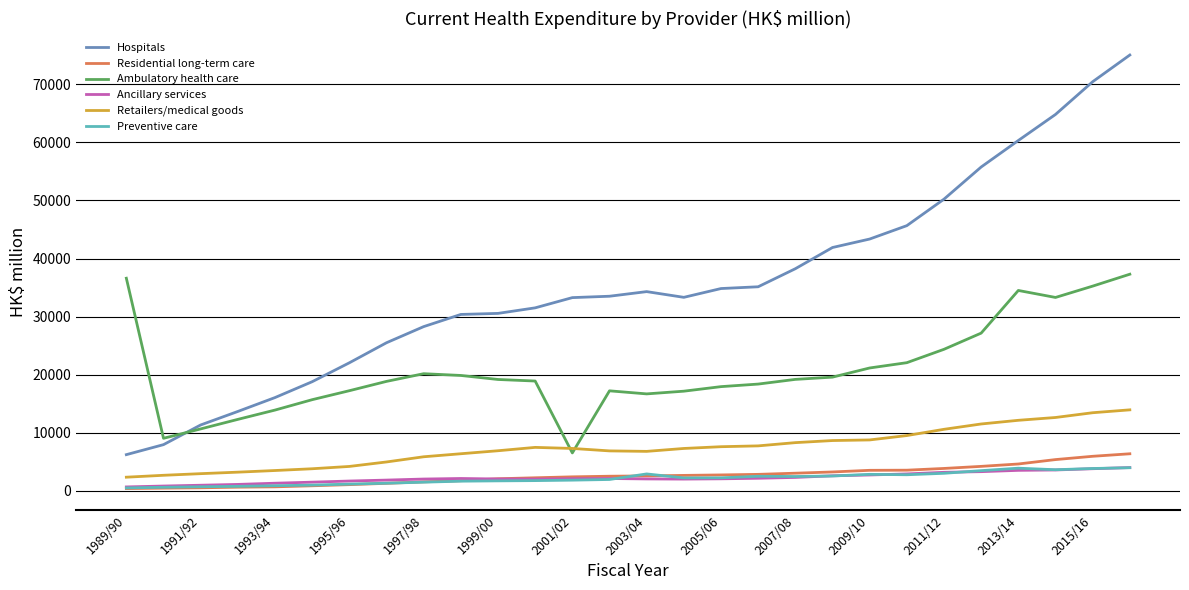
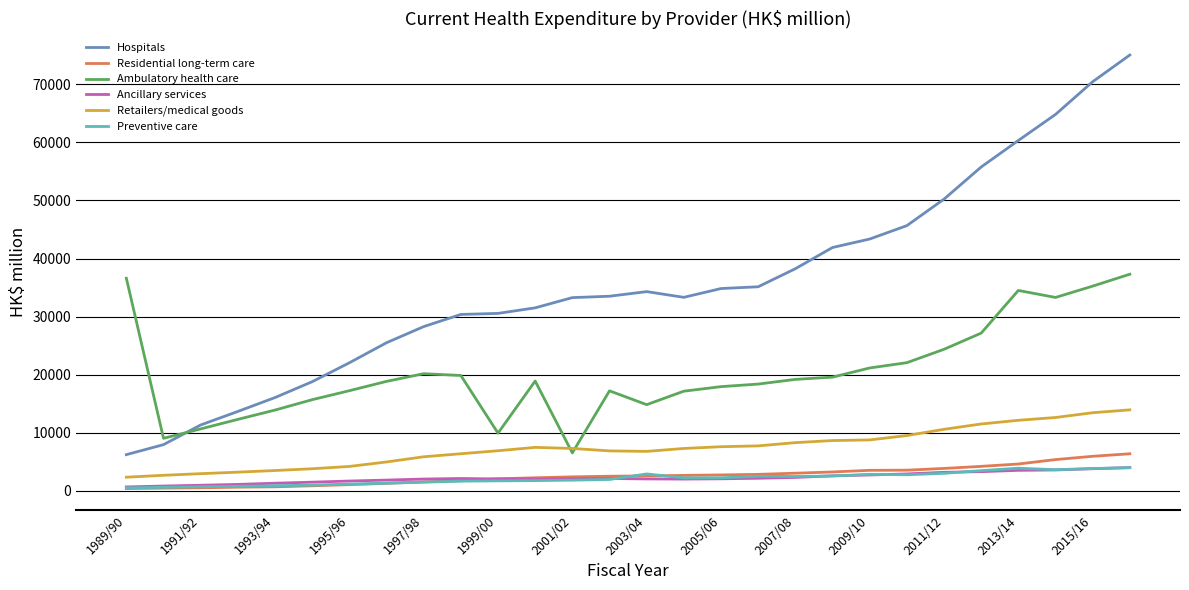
  {
    "Ambulatory health care": {
      "1989/90": 37000,
      "1991/92": 11000,
      "1993/94": 14000,
      "1995/96": 17000,
      "1997/98": 20000,
-     "1999/00": 19000,
+     "1999/00": 10000,
      "2001/02": 6000,
-     "2003/04": 17000,
+     "2003/04": 15000,
      "2005/06": 18000,
      "2007/08": 19000,
      "2009/10": 21000,
      "2011/12": 24000,
      "2013/14": 34000,
      "2015/16": 35000
    },
    "Ancillary services": {
      "1995/96": 2000,
      "1997/98": 2000,
      "2003/04": 2000
    }
  }
